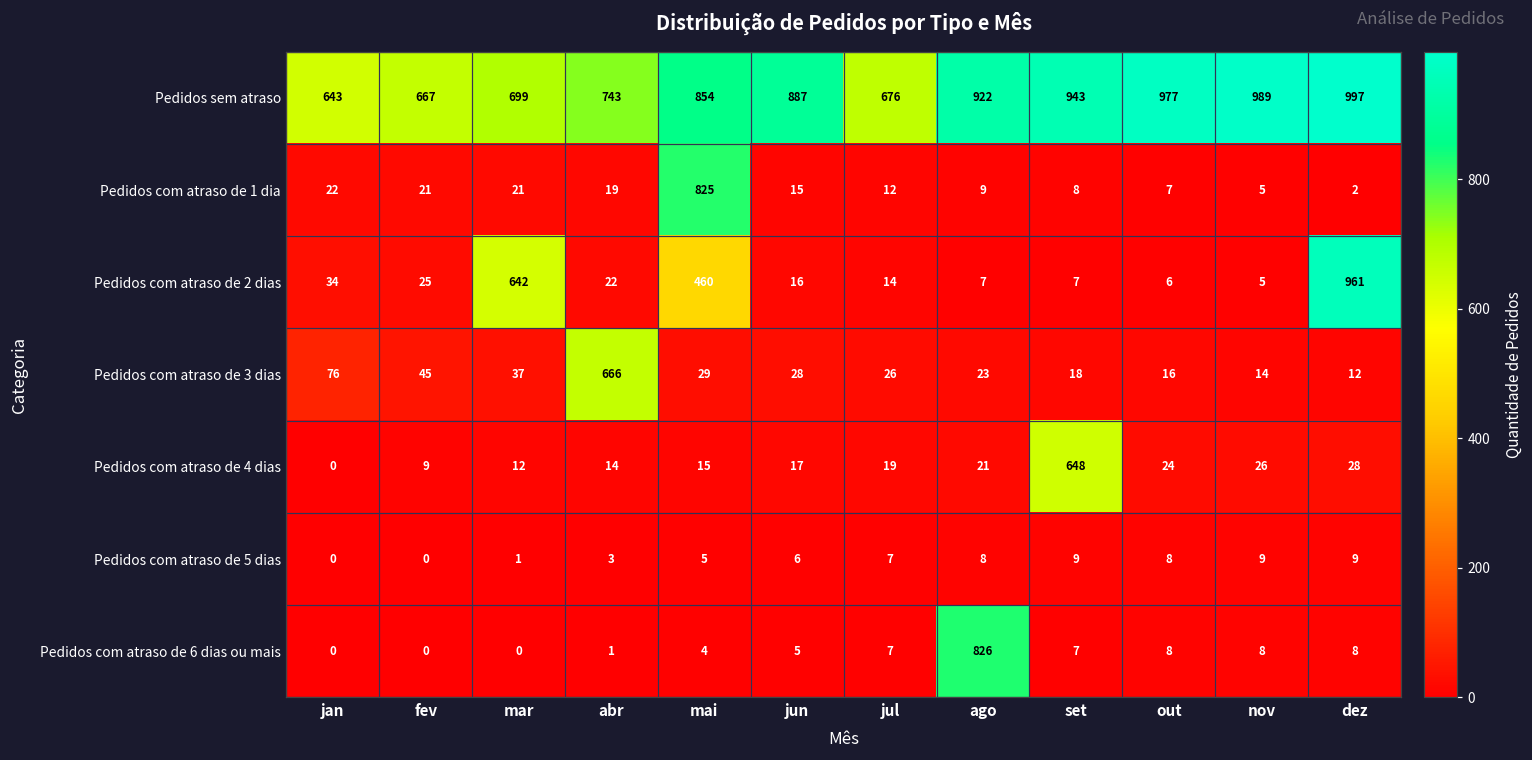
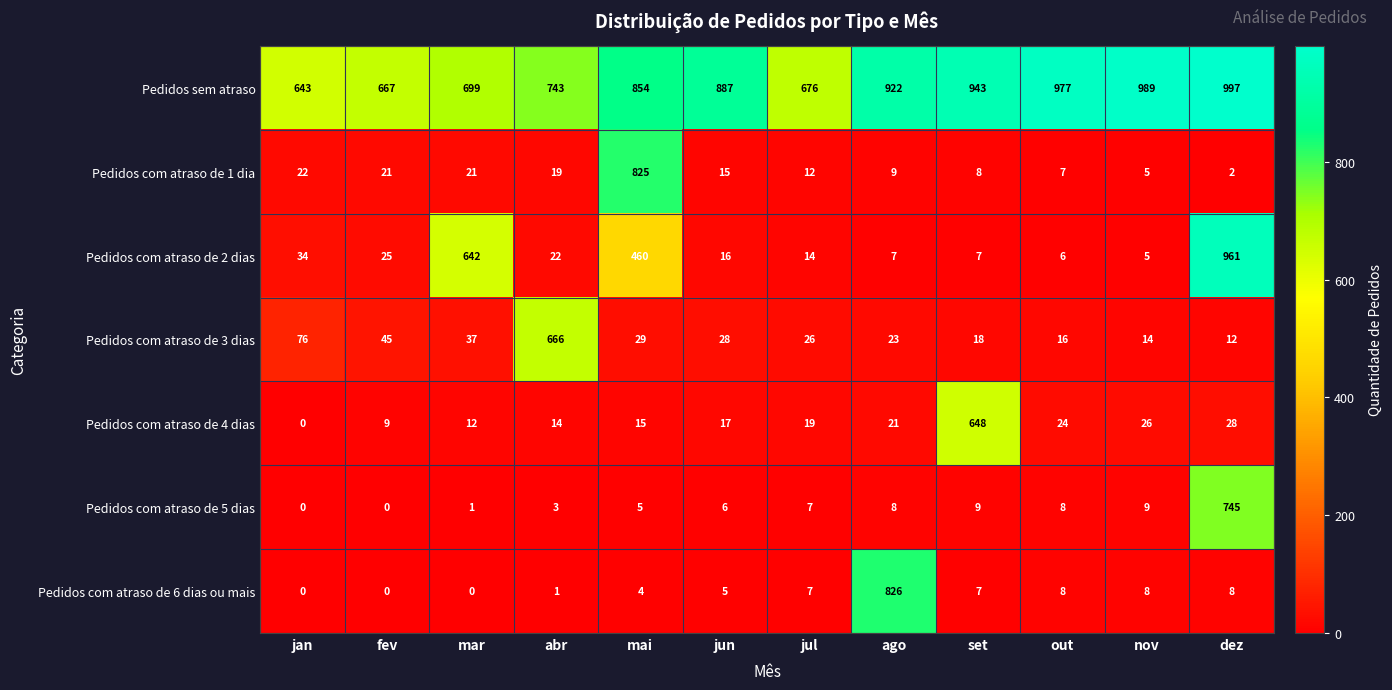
  {
    "Pedidos sem atraso": {
      "jan": 643,
      "fev": 667,
      "mar": 699,
      "abr": 743,
      "mai": 854,
      "jun": 887,
      "jul": 676,
      "ago": 922,
      "set": 943,
      "out": 977,
      "nov": 989,
      "dez": 997
    },
    "Pedidos com atraso de 1 dia": {
      "jan": 22,
      "fev": 21,
      "mar": 21,
      "abr": 19,
      "mai": 825,
      "jun": 15,
      "jul": 12,
      "ago": 9,
      "set": 8,
      "out": 7,
      "nov": 5,
      "dez": 2
    },
    "Pedidos com atraso de 2 dias": {
      "jan": 34,
      "fev": 25,
      "mar": 642,
      "abr": 22,
      "mai": 460,
      "jun": 16,
      "jul": 14,
      "ago": 7,
      "set": 7,
      "out": 6,
      "nov": 5,
      "dez": 961
    },
    "Pedidos com atraso de 3 dias": {
      "jan": 76,
      "fev": 45,
      "mar": 37,
      "abr": 666,
      "mai": 29,
      "jun": 28,
      "jul": 26,
      "ago": 23,
      "set": 18,
      "out": 16,
      "nov": 14,
      "dez": 12
    },
    "Pedidos com atraso de 4 dias": {
      "jan": 0,
      "fev": 9,
      "mar": 12,
      "abr": 14,
      "mai": 15,
      "jun": 17,
      "jul": 19,
      "ago": 21,
      "set": 648,
      "out": 24,
      "nov": 26,
      "dez": 28
    },
    "Pedidos com atraso de 5 dias": {
      "jan": 0,
      "fev": 0,
      "mar": 1,
      "abr": 3,
      "mai": 5,
      "jun": 6,
      "jul": 7,
      "ago": 8,
      "set": 9,
      "out": 8,
      "nov": 9,
-     "dez": 9
+     "dez": 745
    },
    "Pedidos com atraso de 6 dias ou mais": {
      "jan": 0,
      "fev": 0,
      "mar": 0,
      "abr": 1,
      "mai": 4,
      "jun": 5,
      "jul": 7,
      "ago": 826,
      "set": 7,
      "out": 8,
      "nov": 8,
      "dez": 8
    }
  }
